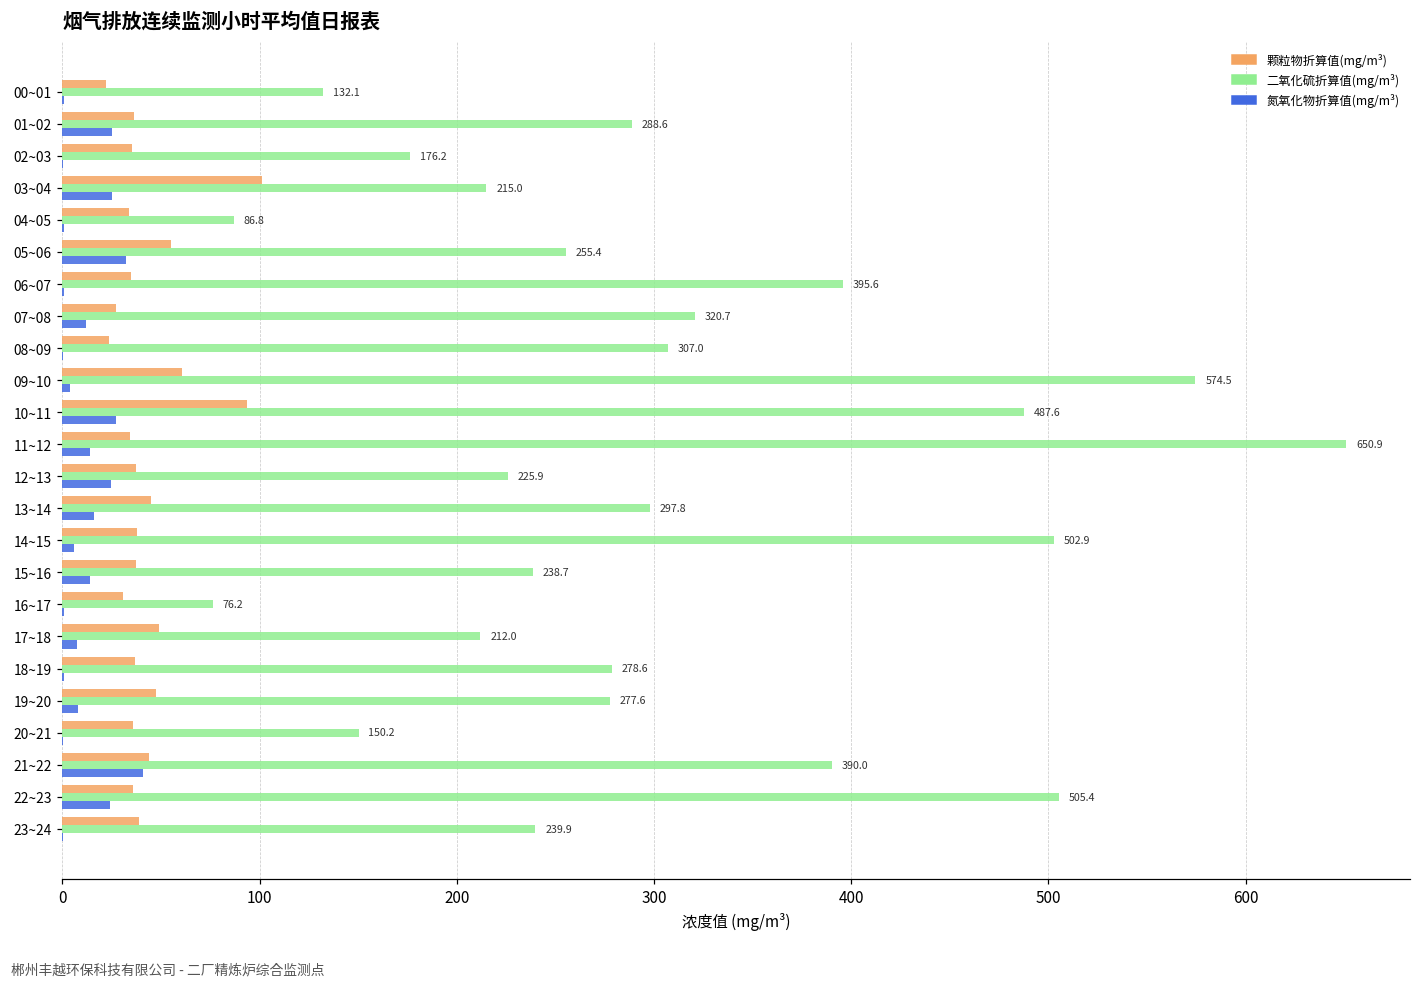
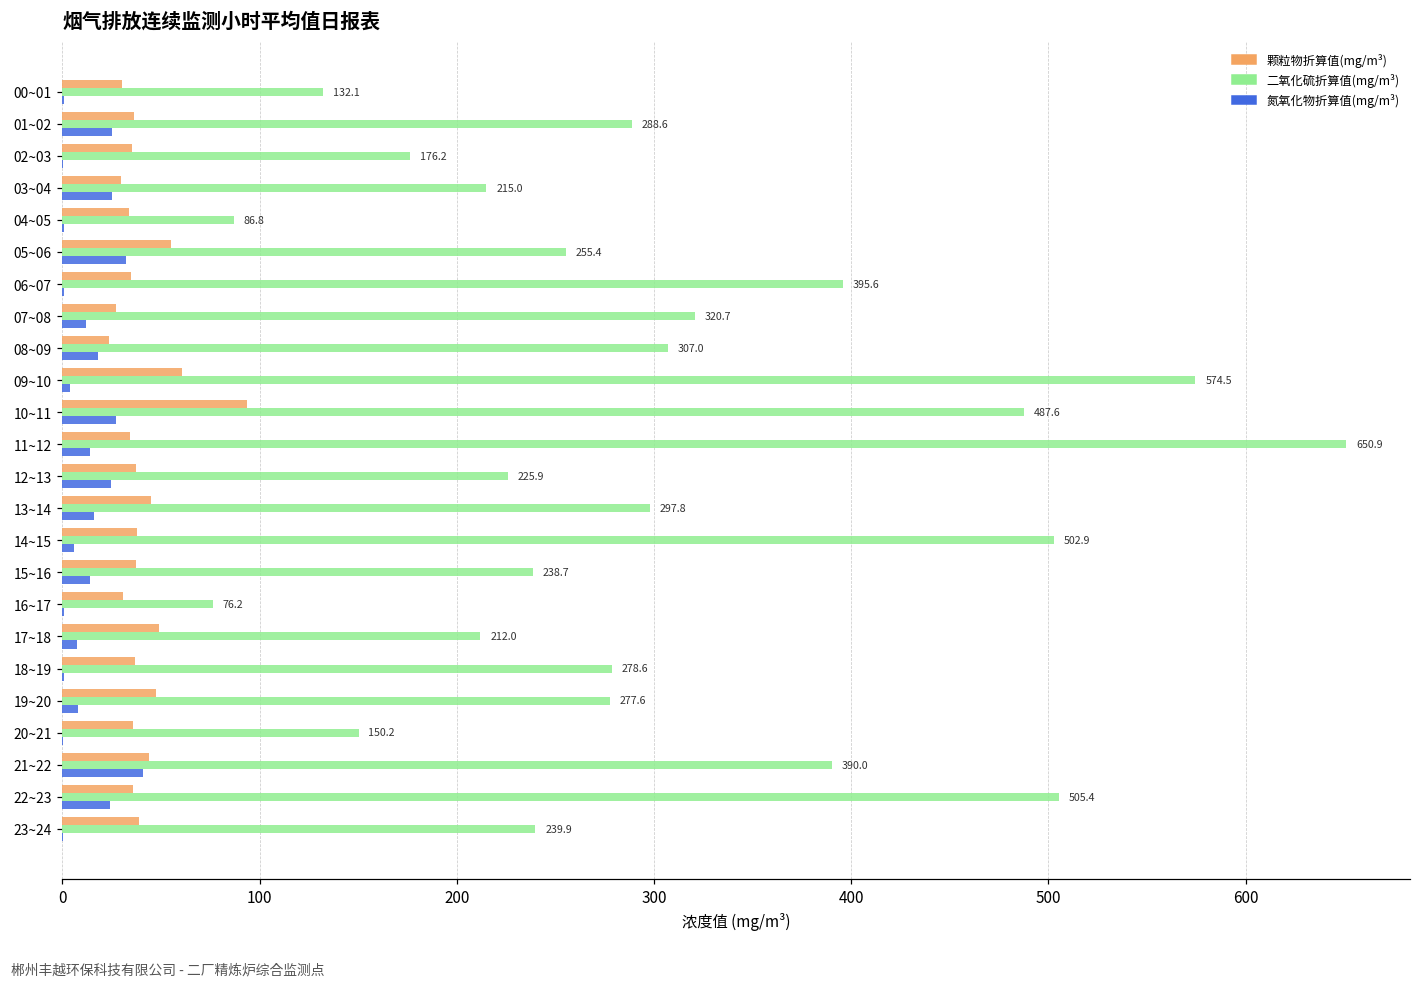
  {
    "颗粒物折算值(mg/m³)": {
-     "00~01": 22,
+     "00~01": 30,
      "01~02": 36,
      "02~03": 35,
-     "03~04": 101,
+     "03~04": 30,
      "04~05": 34,
      "05~06": 55,
      "06~07": 35,
      "07~08": 27,
      "08~09": 24,
      "09~10": 61,
      "10~11": 93,
      "11~12": 34,
      "12~13": 37,
      "13~14": 45,
      "14~15": 38,
      "15~16": 37,
      "16~17": 31,
      "17~18": 49,
      "18~19": 37,
      "19~20": 47,
      "20~21": 36,
      "21~22": 44,
      "22~23": 36,
      "23~24": 39
    },
    "二氧化硫折算值(mg/m³)": {
      "00~01": 132.1,
      "01~02": 288.6,
      "02~03": 176.2,
      "03~04": 215.0,
      "04~05": 86.8,
      "05~06": 255.4,
      "06~07": 395.6,
      "07~08": 320.7,
      "08~09": 307.0,
      "09~10": 574.5,
      "10~11": 487.6,
      "11~12": 650.9,
      "12~13": 225.9,
      "13~14": 297.8,
      "14~15": 502.9,
      "15~16": 238.7,
      "16~17": 76.2,
      "17~18": 212.0,
      "18~19": 278.6,
      "19~20": 277.6,
      "20~21": 150.2,
      "21~22": 390.0,
      "22~23": 505.4,
      "23~24": 239.9
    },
    "氮氧化物折算值(mg/m³)": {
      "01~02": 25,
      "03~04": 25,
      "05~06": 33,
      "07~08": 12,
-     "08~09": 0,
+     "08~09": 18,
      "09~10": 4,
      "10~11": 27,
      "11~12": 14,
      "12~13": 25,
      "13~14": 16,
      "14~15": 6,
      "15~16": 14,
      "17~18": 8,
      "19~20": 8,
      "21~22": 41,
      "22~23": 24
    }
  }
